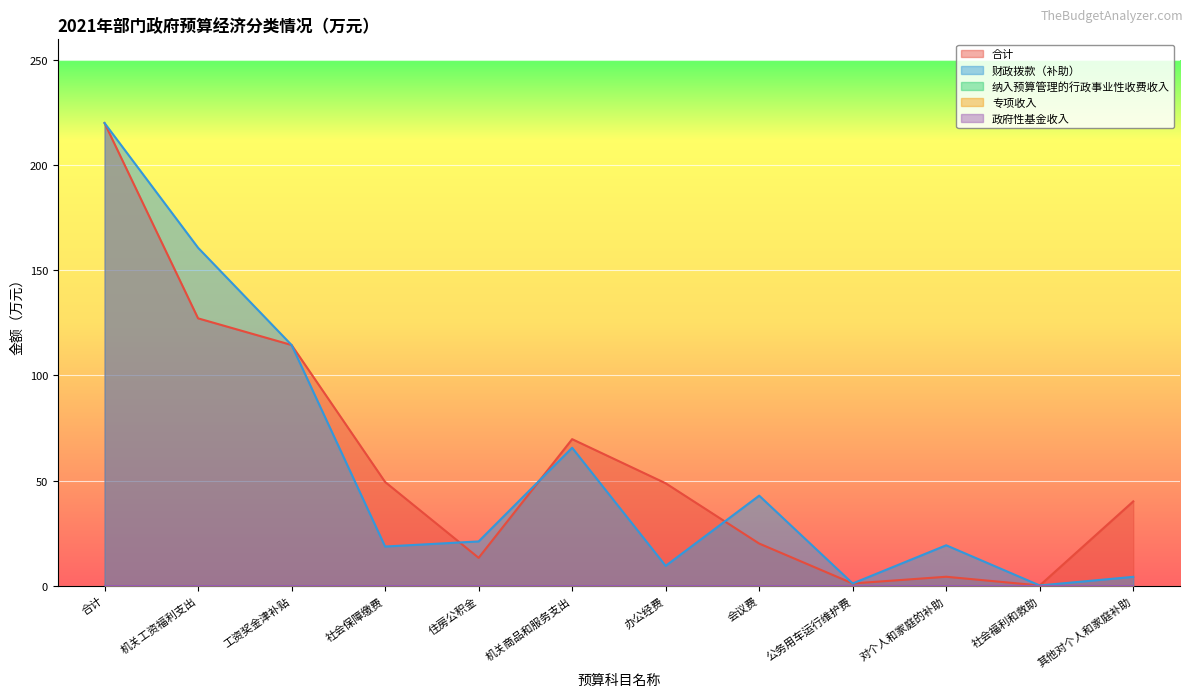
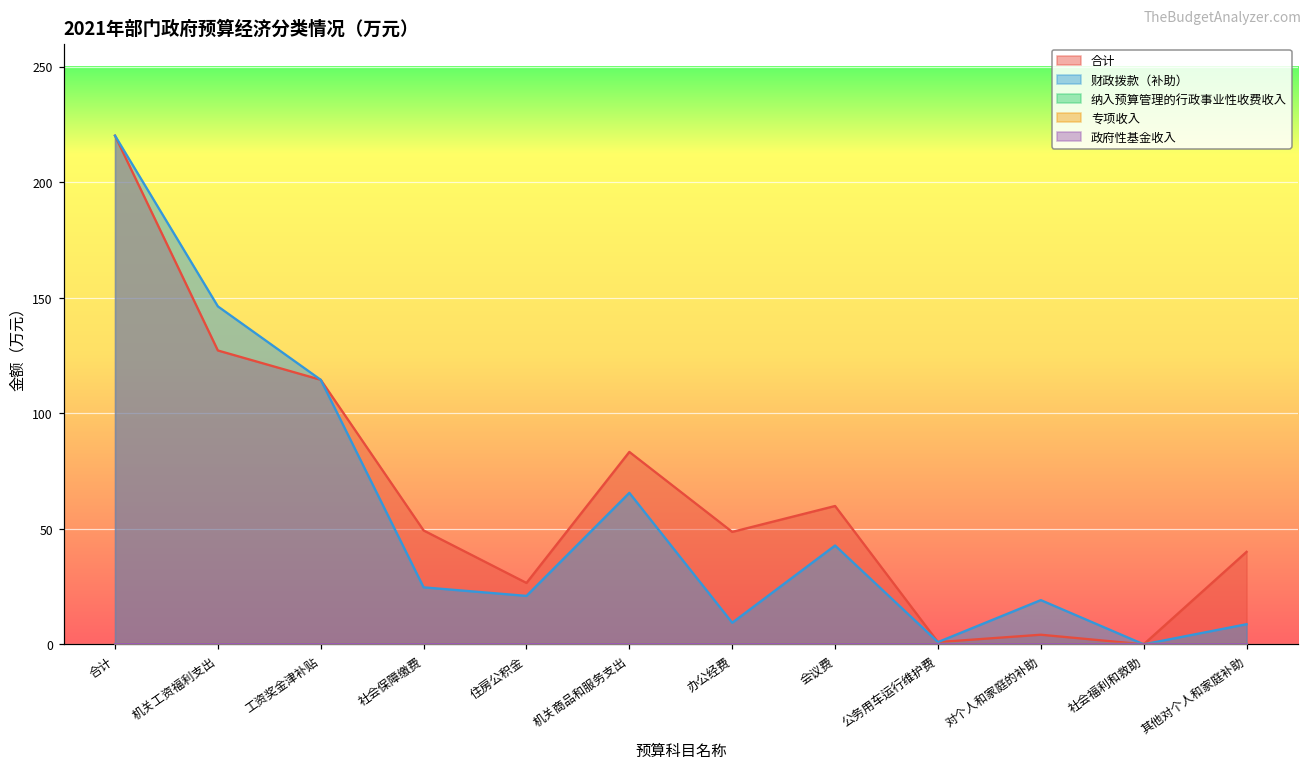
  {
    "合计": {
      "机关工资福利支出": 127,
      "社会保障缴费": 49,
-     "住房公积金": 13,
-     "机关商品和服务支出": 70,
+     "住房公积金": 27,
+     "机关商品和服务支出": 83,
      "办公经费": 49,
-     "会议费": 20,
+     "会议费": 60,
      "对个人和家庭的补助": 4,
      "其他对个人和家庭补助": 40
    },
    "财政拨款（补助）": {
-     "机关工资福利支出": 161,
-     "社会保障缴费": 19,
+     "机关工资福利支出": 146,
+     "社会保障缴费": 25,
      "住房公积金": 21,
      "机关商品和服务支出": 66,
      "办公经费": 9,
      "会议费": 43,
      "对个人和家庭的补助": 19,
-     "其他对个人和家庭补助": 4
+     "其他对个人和家庭补助": 9
    },
    "政府性基金收入": {
      "合计": 0,
      "机关工资福利支出": 0,
      "工资奖金津补贴": 0,
      "社会保障缴费": 0,
      "住房公积金": 0,
      "机关商品和服务支出": 0,
      "办公经费": 0,
      "会议费": 0,
      "对个人和家庭的补助": 0,
      "其他对个人和家庭补助": 0
    }
  }
